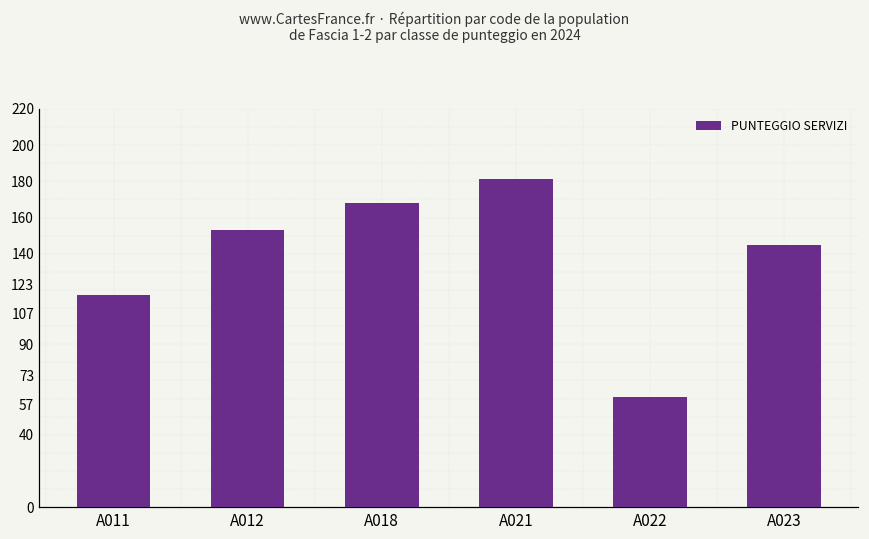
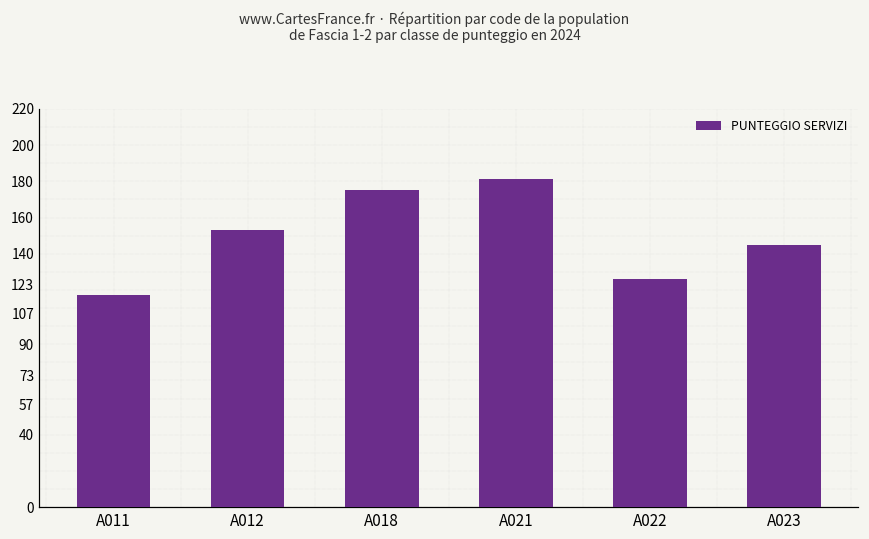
  {
    "A011": 117,
    "A012": 153,
-   "A018": 168,
+   "A018": 175,
    "A021": 181,
-   "A022": 61,
+   "A022": 126,
    "A023": 145
  }
